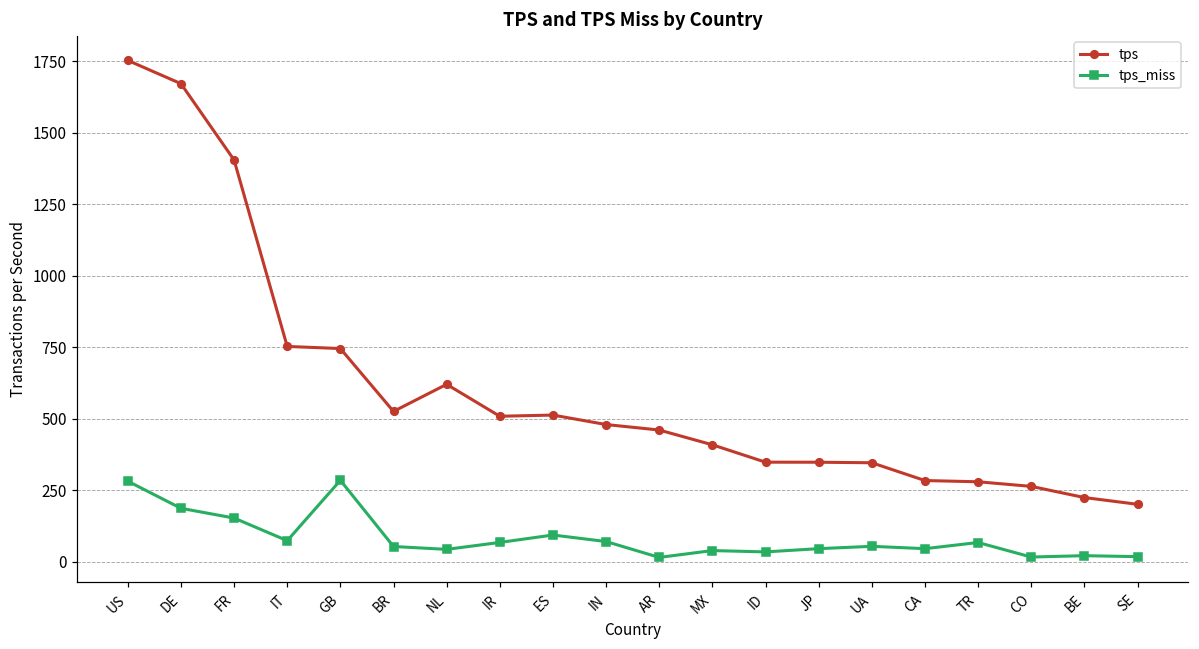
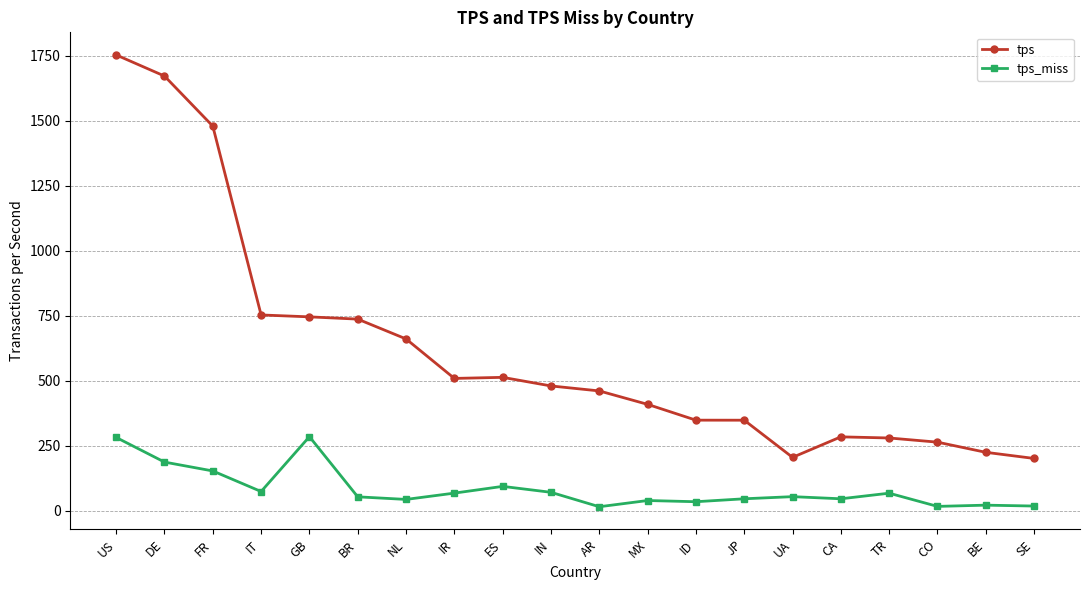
  {
    "tps": {
      "US": 1750,
      "DE": 1670,
-     "FR": 1410,
+     "FR": 1480,
      "IT": 750,
      "GB": 750,
-     "BR": 530,
-     "NL": 620,
+     "BR": 740,
+     "NL": 660,
      "IR": 510,
      "ES": 510,
      "IN": 480,
      "AR": 460,
      "MX": 410,
      "ID": 350,
      "JP": 350,
-     "UA": 350,
+     "UA": 200,
      "CA": 280,
      "TR": 280,
      "CO": 260,
      "BE": 220,
      "SE": 200
    },
    "tps_miss": {
      "US": 280,
      "DE": 190,
      "FR": 150,
      "IT": 70,
      "GB": 280,
      "BR": 50,
      "NL": 40,
      "IR": 70,
      "ES": 90,
      "IN": 70,
      "AR": 10,
      "MX": 40,
      "ID": 30,
      "JP": 50,
      "UA": 50,
      "CA": 50,
      "TR": 70,
      "CO": 20,
      "BE": 20,
      "SE": 20
    }
  }
